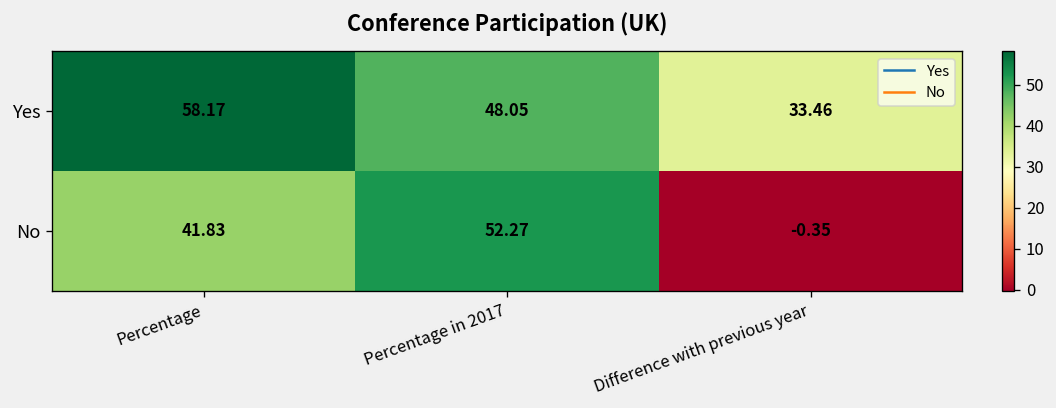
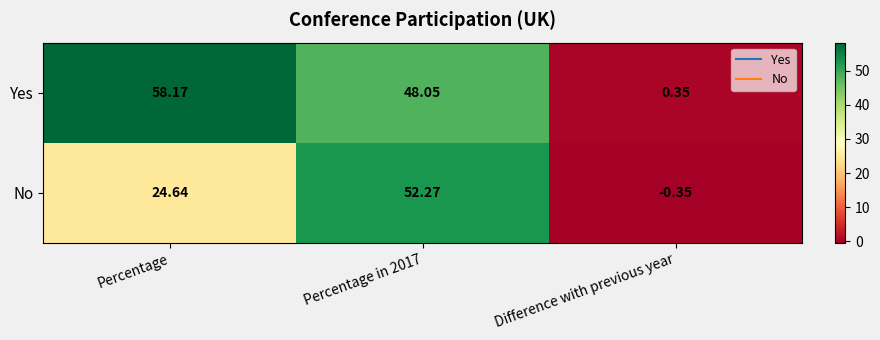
  {
    "Yes": {
      "Percentage": 58.17,
      "Percentage in 2017": 48.05,
-     "Difference with previous year": 33.46
+     "Difference with previous year": 0.35
    },
    "No": {
-     "Percentage": 41.83,
+     "Percentage": 24.64,
      "Percentage in 2017": 52.27,
      "Difference with previous year": -0.35
    }
  }
